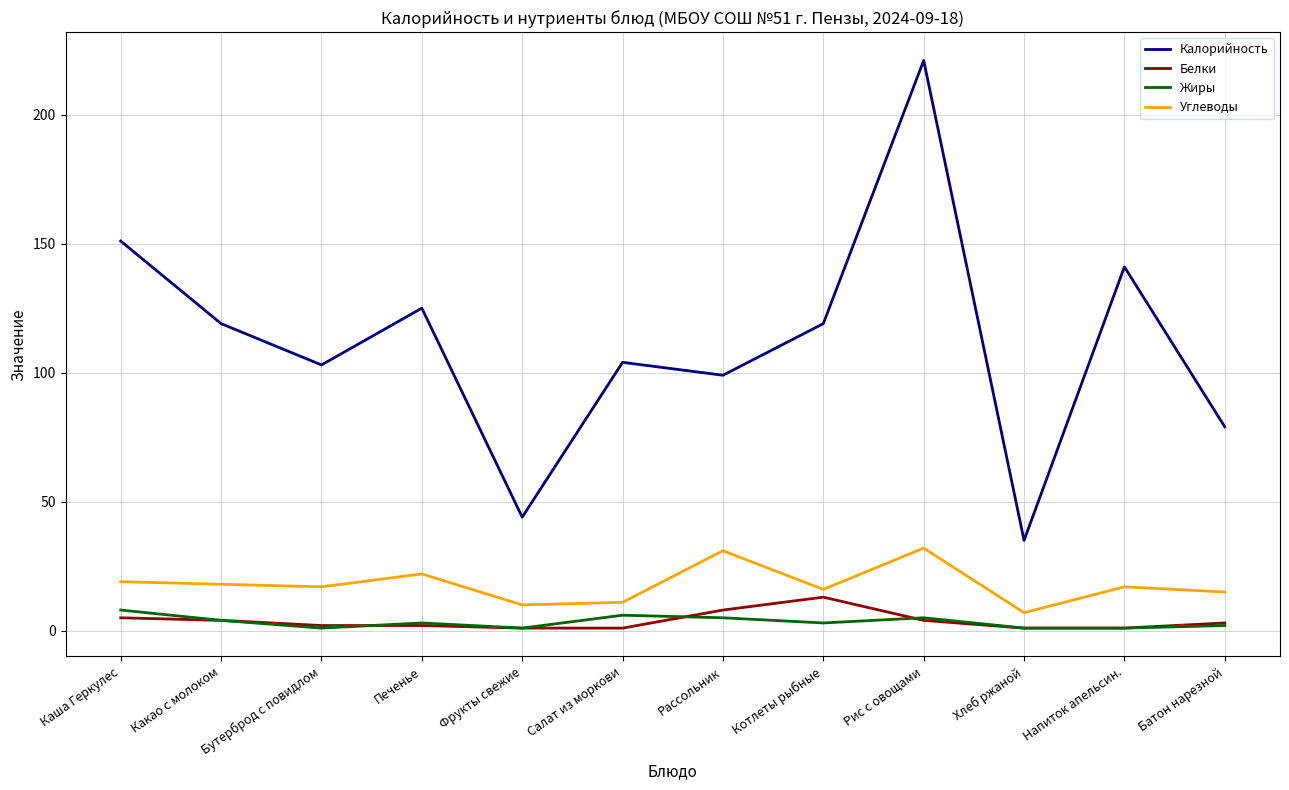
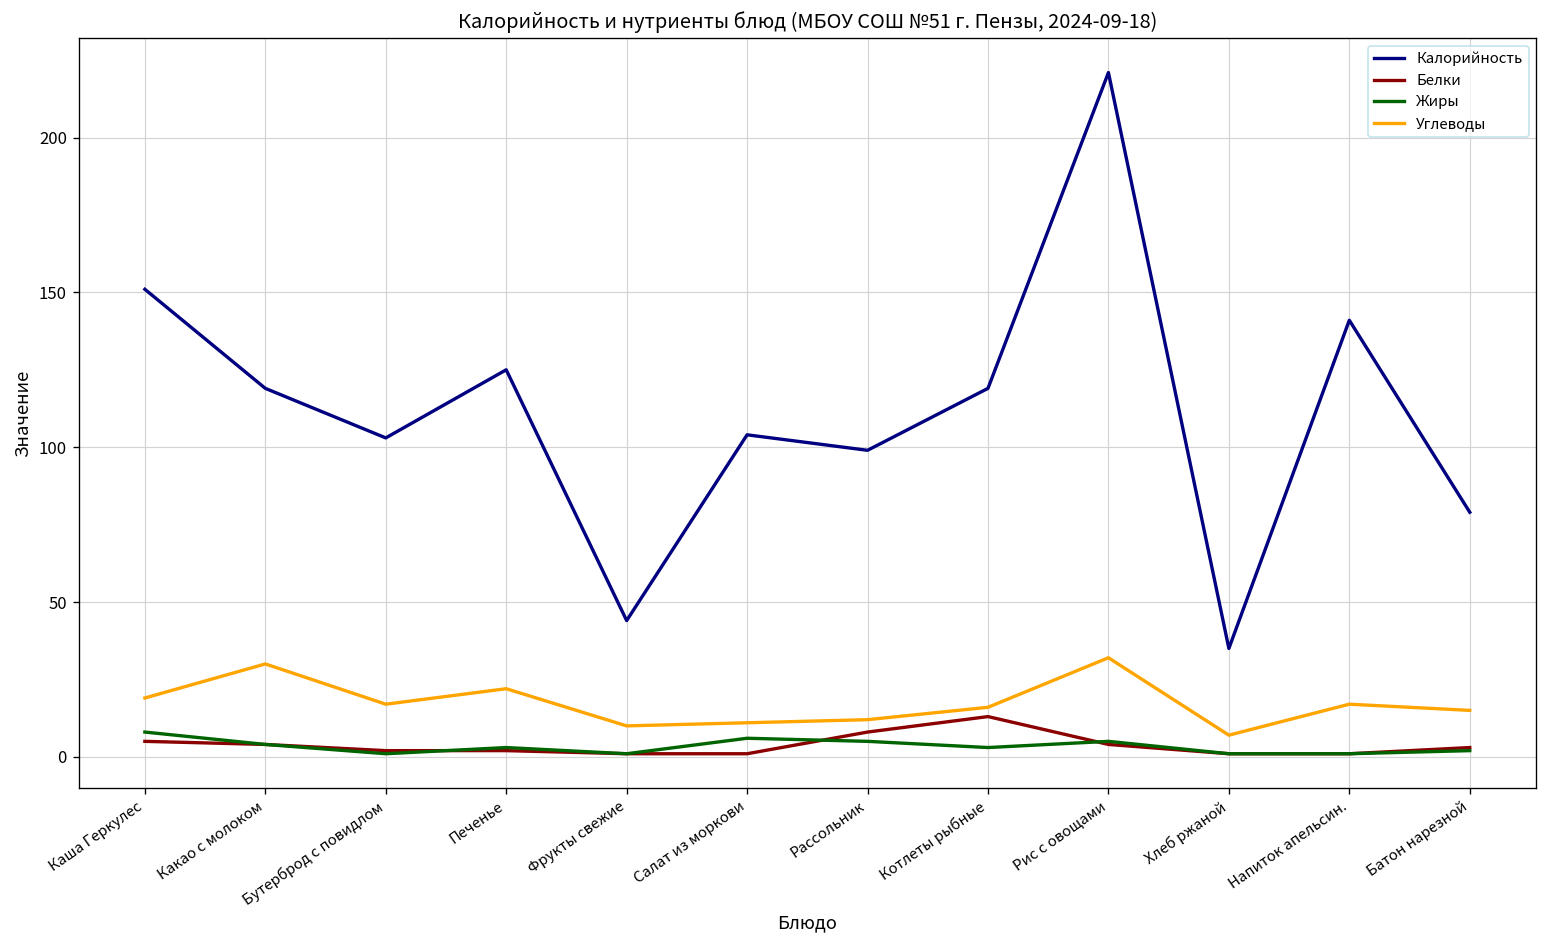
  {
    "Калорийность": {
      "Каша Геркулес": 151,
      "Какао с молоком": 119,
      "Бутерброд с повидлом": 103,
      "Печенье": 125,
      "Фрукты свежие": 44,
      "Салат из моркови": 104,
      "Рассольник": 99,
      "Котлеты рыбные": 119,
      "Рис с овощами": 221,
      "Хлеб ржаной": 35,
      "Напиток апельсин.": 141,
      "Батон нарезной": 79
    },
    "Белки": {
      "Каша Геркулес": 5,
      "Бутерброд с повидлом": 2,
      "Салат из моркови": 1,
      "Рассольник": 8,
      "Котлеты рыбные": 13,
      "Рис с овощами": 4
    },
    "Жиры": {
      "Каша Геркулес": 8,
      "Бутерброд с повидлом": 1,
      "Салат из моркови": 6,
      "Рассольник": 5,
      "Котлеты рыбные": 3,
      "Рис с овощами": 5
    },
    "Углеводы": {
      "Каша Геркулес": 19,
-     "Какао с молоком": 18,
+     "Какао с молоком": 30,
      "Бутерброд с повидлом": 17,
      "Печенье": 22,
      "Фрукты свежие": 10,
      "Салат из моркови": 11,
-     "Рассольник": 31,
+     "Рассольник": 12,
      "Котлеты рыбные": 16,
      "Рис с овощами": 32,
      "Хлеб ржаной": 7,
      "Напиток апельсин.": 17,
      "Батон нарезной": 15
    }
  }
